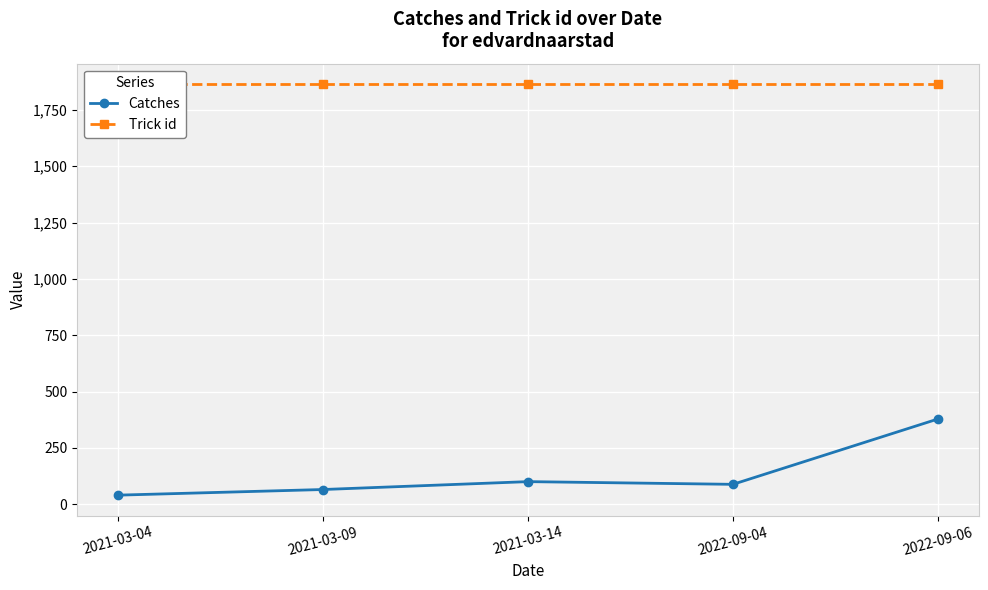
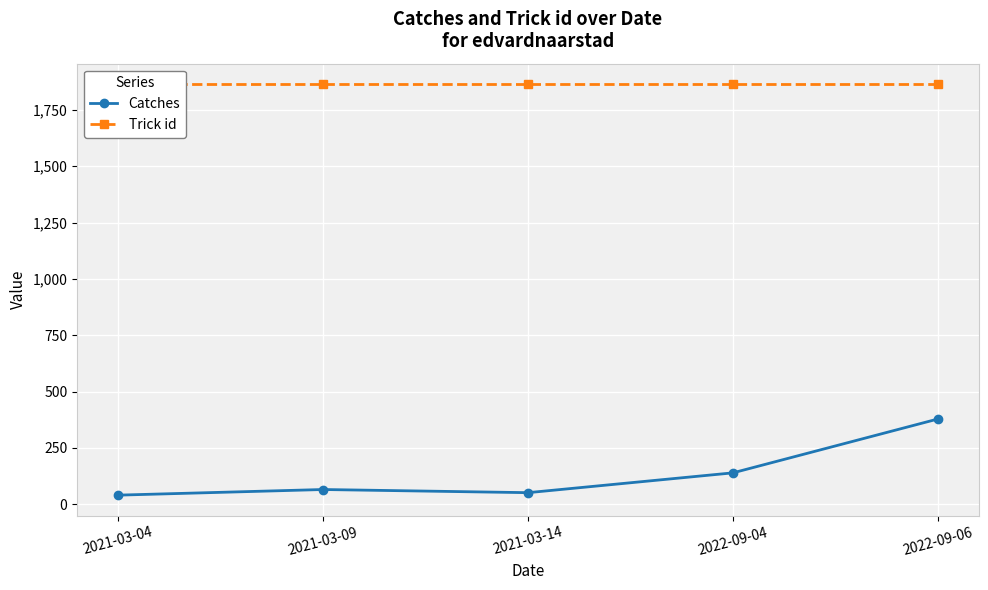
  {
    "Catches": {
      "2021-03-04": "40",
      "2021-03-09": "70",
-     "2021-03-14": "100",
-     "2022-09-04": "90",
+     "2021-03-14": "50",
+     "2022-09-04": "140",
      "2022-09-06": "380"
    },
    "Trick id": {
      "2021-03-09": "1,860",
      "2021-03-14": "1,860",
      "2022-09-04": "1,860",
      "2022-09-06": "1,860"
    }
  }
